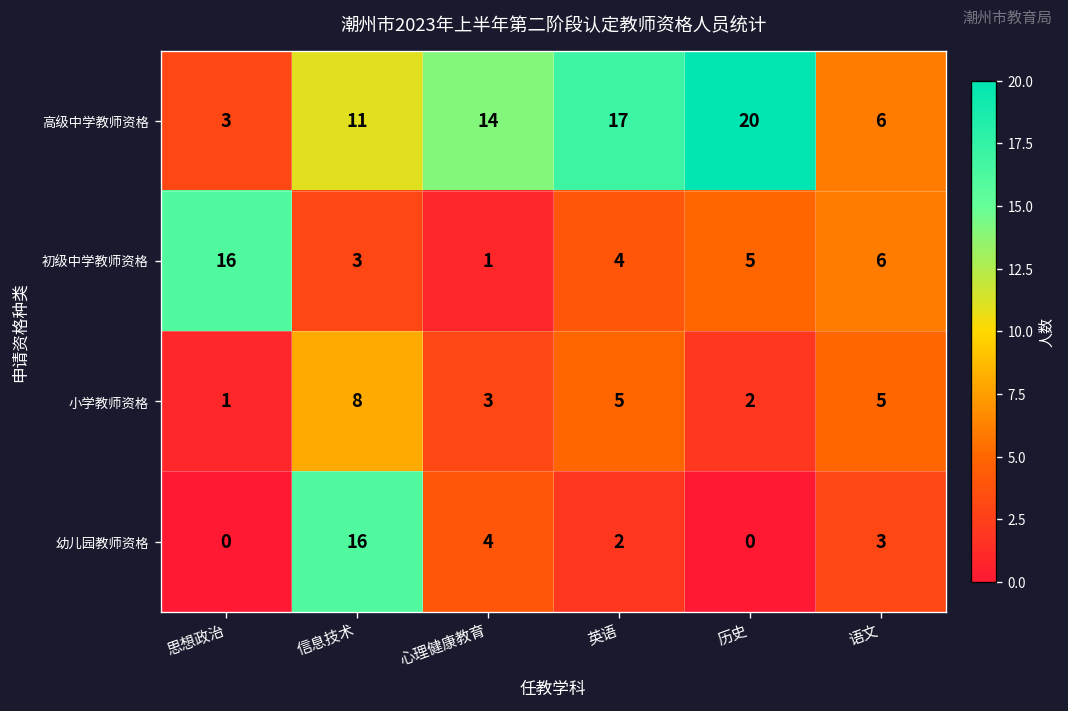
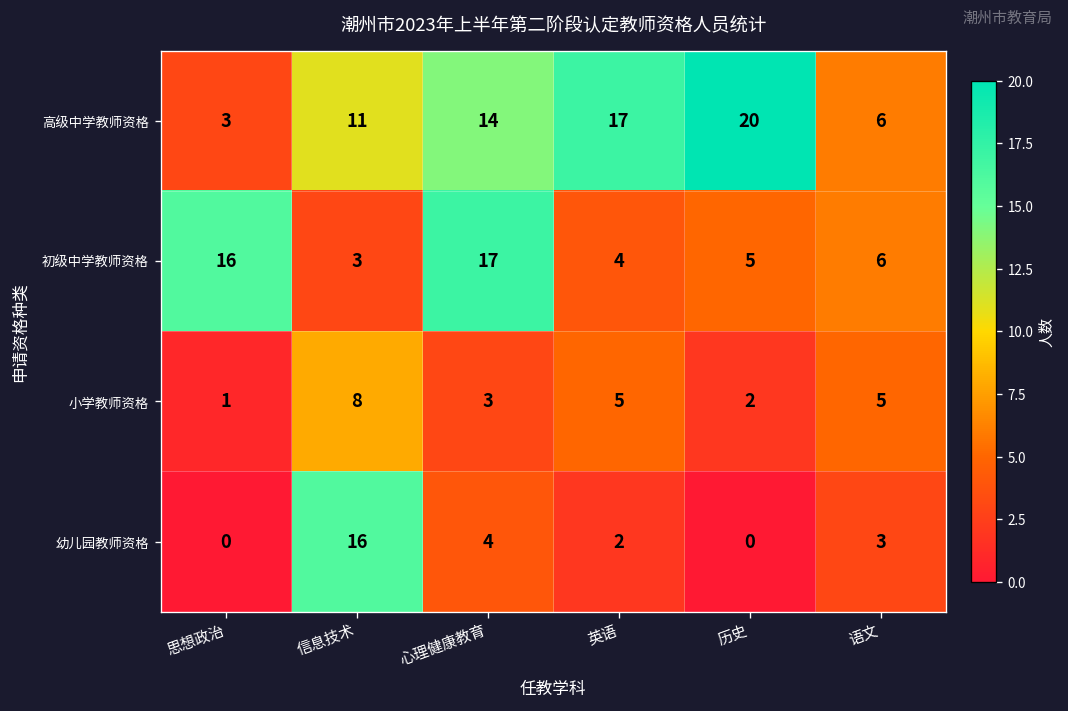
  {
    "高级中学教师资格": {
      "思想政治": 3,
      "信息技术": 11,
      "心理健康教育": 14,
      "英语": 17,
      "历史": 20,
      "语文": 6
    },
    "初级中学教师资格": {
      "思想政治": 16,
      "信息技术": 3,
-     "心理健康教育": 1,
+     "心理健康教育": 17,
      "英语": 4,
      "历史": 5,
      "语文": 6
    },
    "小学教师资格": {
      "思想政治": 1,
      "信息技术": 8,
      "心理健康教育": 3,
      "英语": 5,
      "历史": 2,
      "语文": 5
    },
    "幼儿园教师资格": {
      "思想政治": 0,
      "信息技术": 16,
      "心理健康教育": 4,
      "英语": 2,
      "历史": 0,
      "语文": 3
    }
  }
